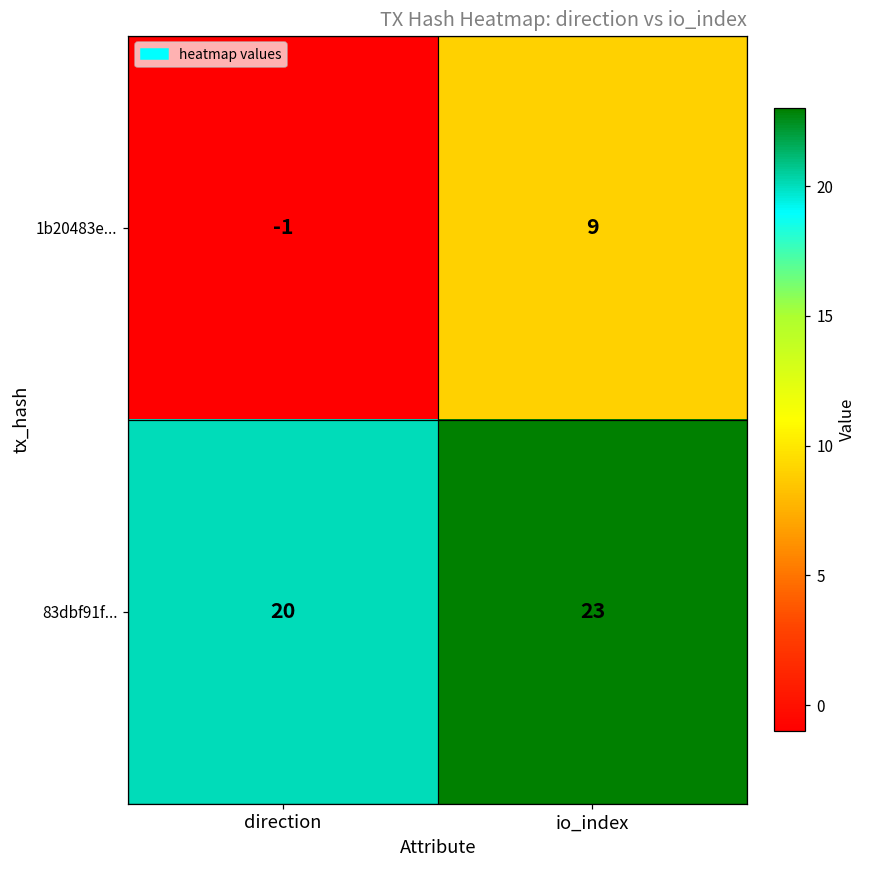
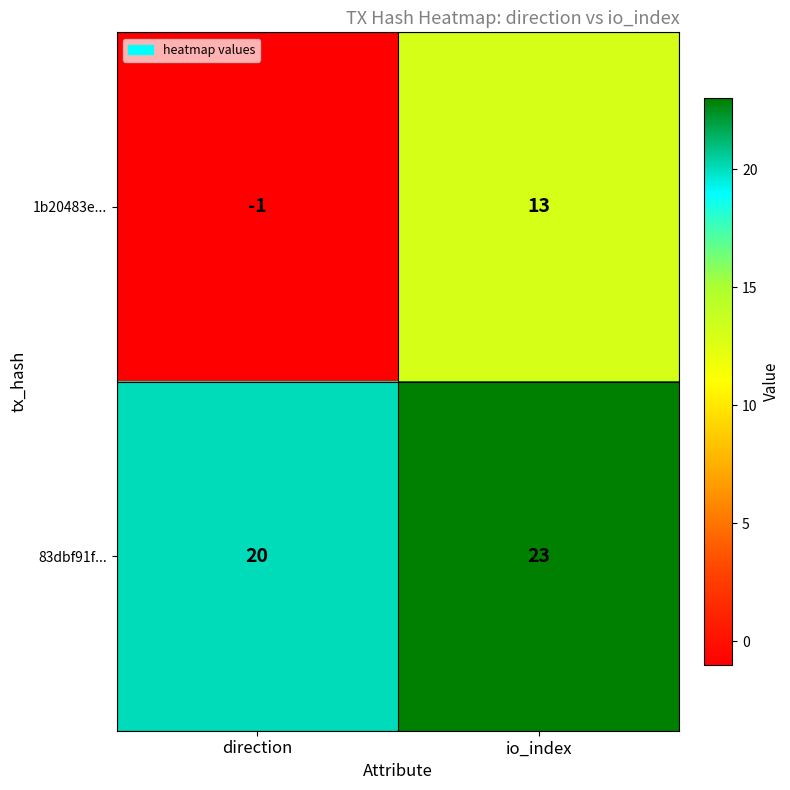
  {
    "1b20483e...": {
      "direction": -1,
-     "io_index": 9
+     "io_index": 13
    },
    "83dbf91f...": {
      "direction": 20,
      "io_index": 23
    }
  }
